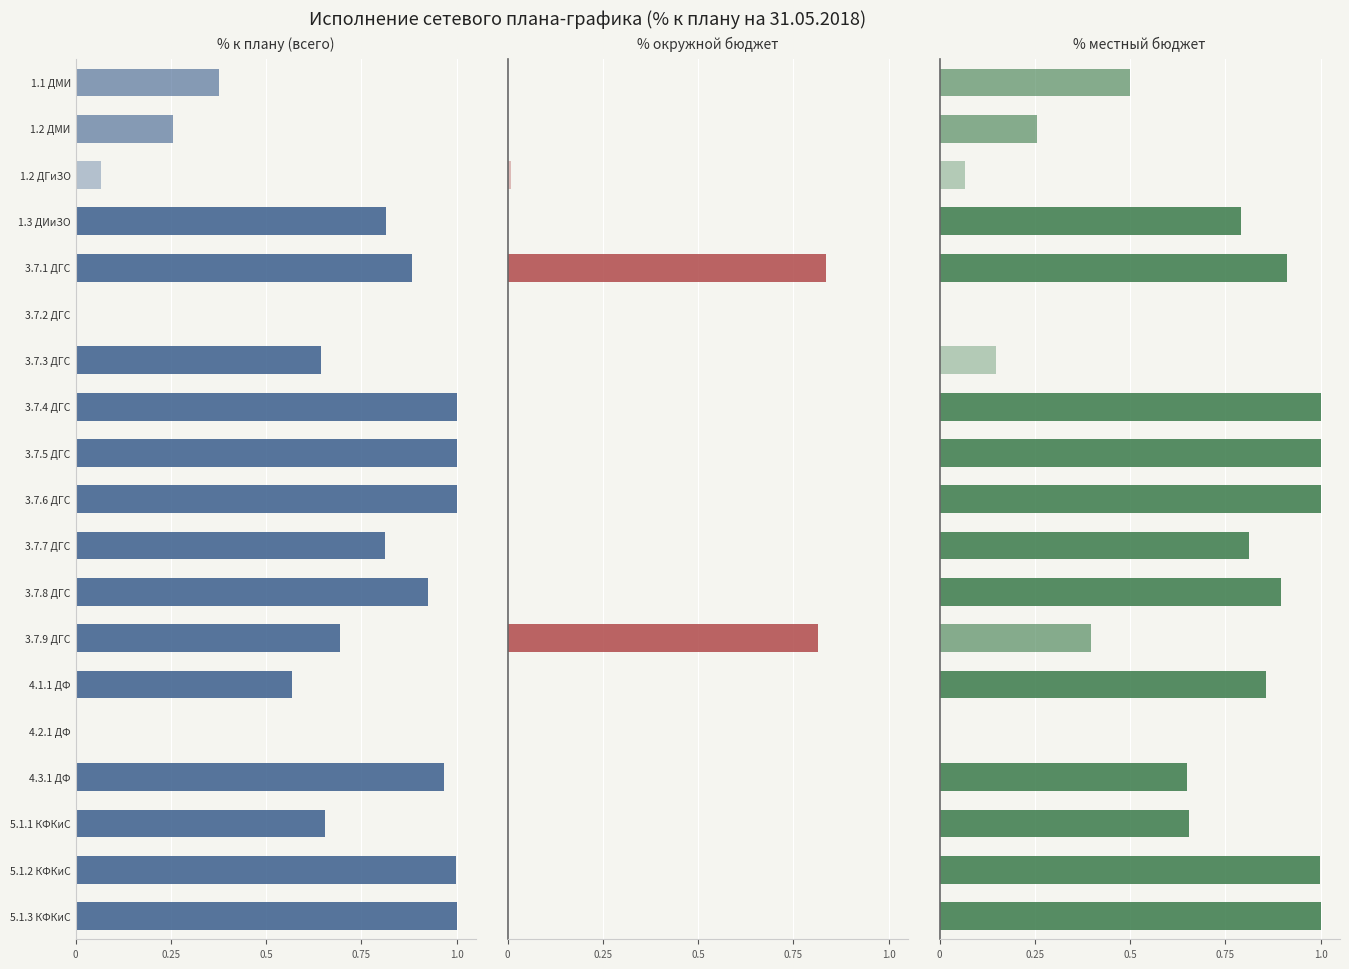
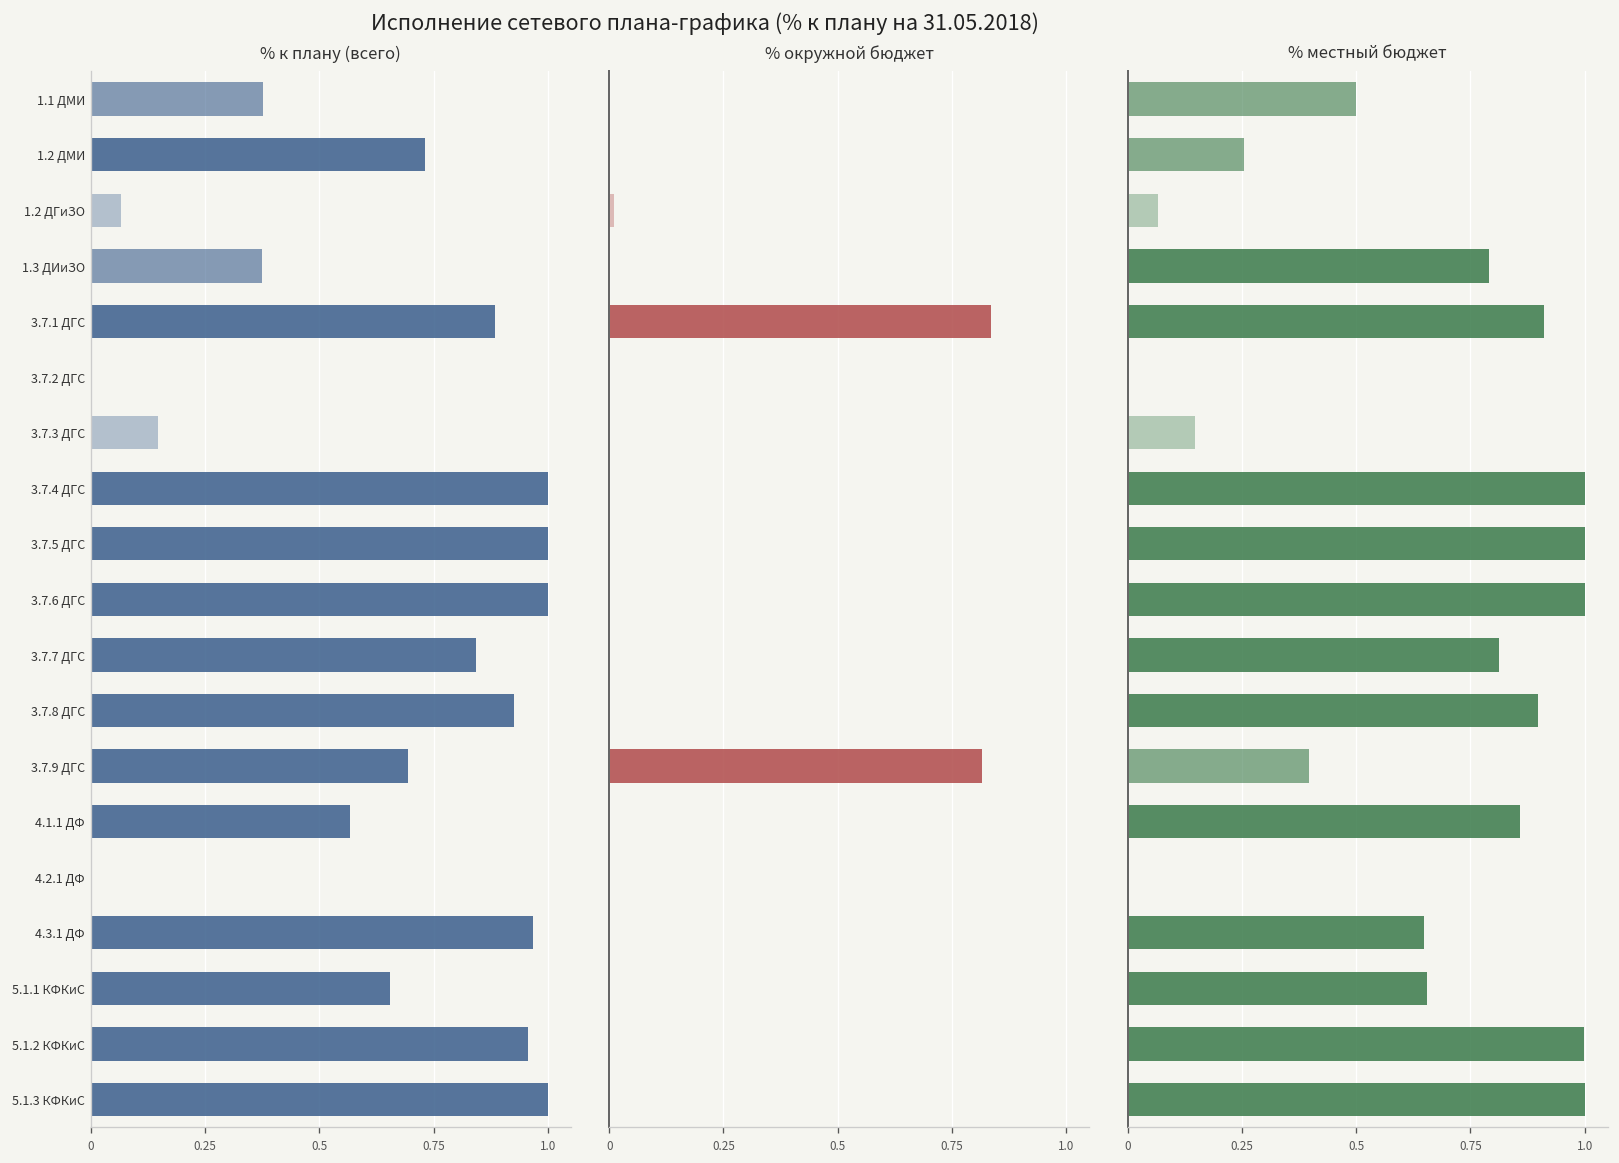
  {
    "% к плану (всего)": {
      "1.1 ДМИ": 0.38,
-     "1.2 ДМИ": 0.26,
+     "1.2 ДМИ": 0.73,
      "1.2 ДГиЗО": 0.07,
-     "1.3 ДИиЗО": 0.81,
+     "1.3 ДИиЗО": 0.37,
      "3.7.1 ДГС": 0.88,
      "3.7.2 ДГС": 0.00,
-     "3.7.3 ДГС": 0.64,
+     "3.7.3 ДГС": 0.15,
      "3.7.4 ДГС": 1.00,
      "3.7.5 ДГС": 1.00,
      "3.7.6 ДГС": 1.00,
-     "3.7.7 ДГС": 0.81,
+     "3.7.7 ДГС": 0.84,
      "3.7.8 ДГС": 0.93,
      "3.7.9 ДГС": 0.69,
      "4.1.1 ДФ": 0.57,
      "4.2.1 ДФ": 0.00,
      "4.3.1 ДФ": 0.97,
      "5.1.1 КФКиС": 0.66,
-     "5.1.2 КФКиС": 1.00,
+     "5.1.2 КФКиС": 0.96,
      "5.1.3 КФКиС": 1.00
    }
  }
